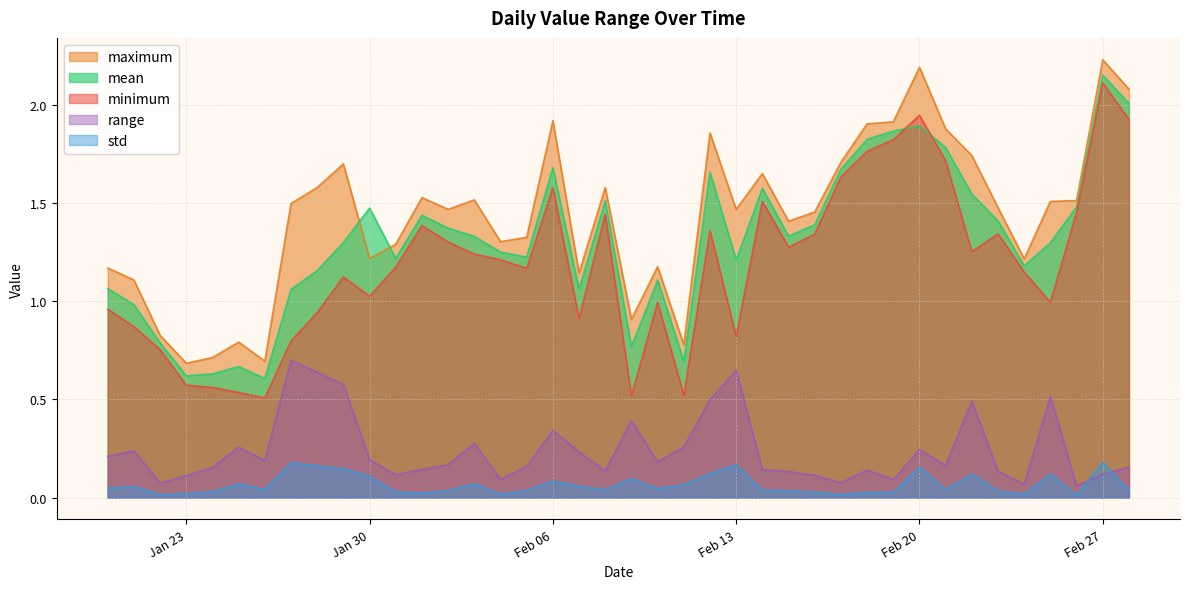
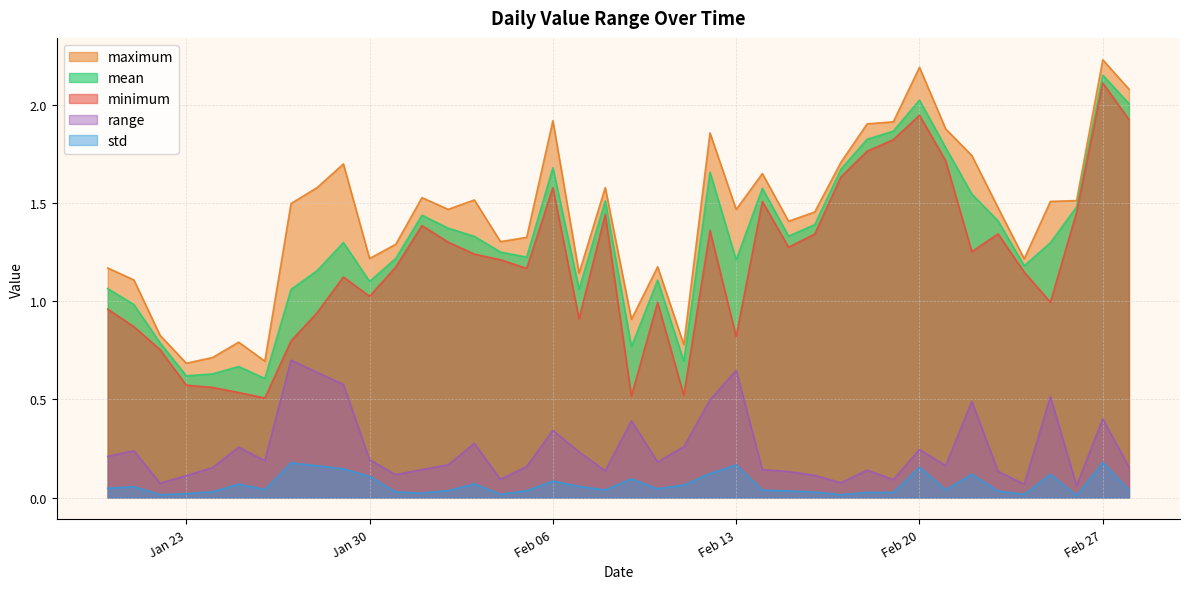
  {
    "mean": {
      "Jan 23": 0.62,
-     "Jan 30": 1.48,
+     "Jan 30": 1.10,
      "Feb 06": 1.68,
      "Feb 13": 1.21,
-     "Feb 20": 1.90,
+     "Feb 20": 2.03,
      "Feb 27": 2.15
    },
    "range": {
      "Jan 23": 0.11,
      "Jan 30": 0.19,
      "Feb 06": 0.34,
      "Feb 13": 0.65,
      "Feb 20": 0.24,
-     "Feb 27": 0.12
+     "Feb 27": 0.40
    },
    "std": {
      "Jan 23": 0.02,
      "Jan 30": 0.11,
      "Feb 06": 0.08,
      "Feb 13": 0.17,
      "Feb 20": 0.15,
      "Feb 27": 0.18
    }
  }
